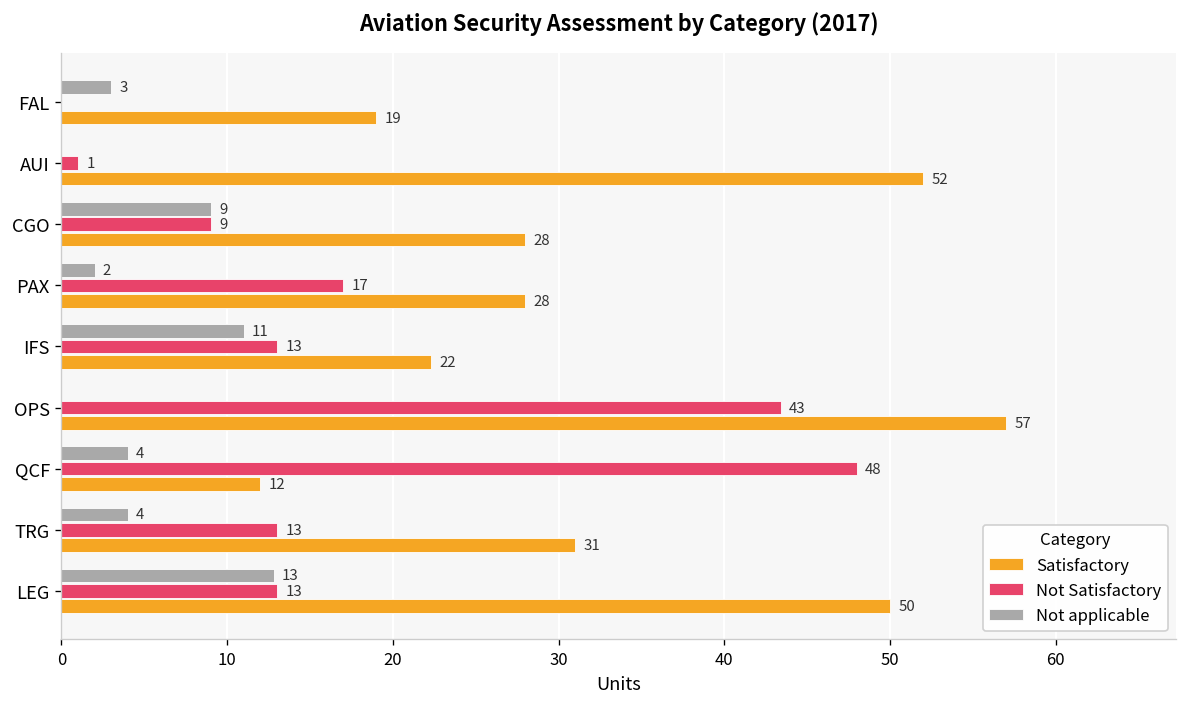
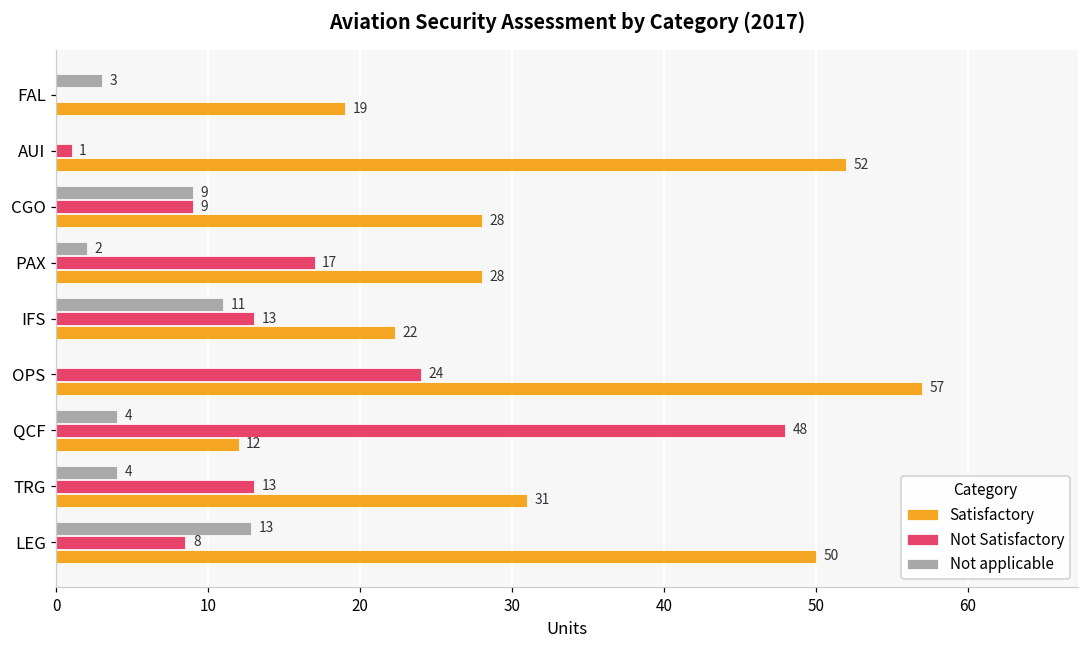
  {
    "Satisfactory": {
      "FAL": 19,
      "AUI": 52,
      "CGO": 28,
      "PAX": 28,
      "IFS": 22,
      "OPS": 57,
      "QCF": 12,
      "TRG": 31,
      "LEG": 50
    },
    "Not Satisfactory": {
      "AUI": 1,
      "CGO": 9,
      "PAX": 17,
      "IFS": 13,
-     "OPS": 43,
+     "OPS": 24,
      "QCF": 48,
      "TRG": 13,
-     "LEG": 13
+     "LEG": 8
    },
    "Not applicable": {
      "FAL": 3,
      "CGO": 9,
      "PAX": 2,
      "IFS": 11,
      "QCF": 4,
      "TRG": 4,
      "LEG": 13
    }
  }
